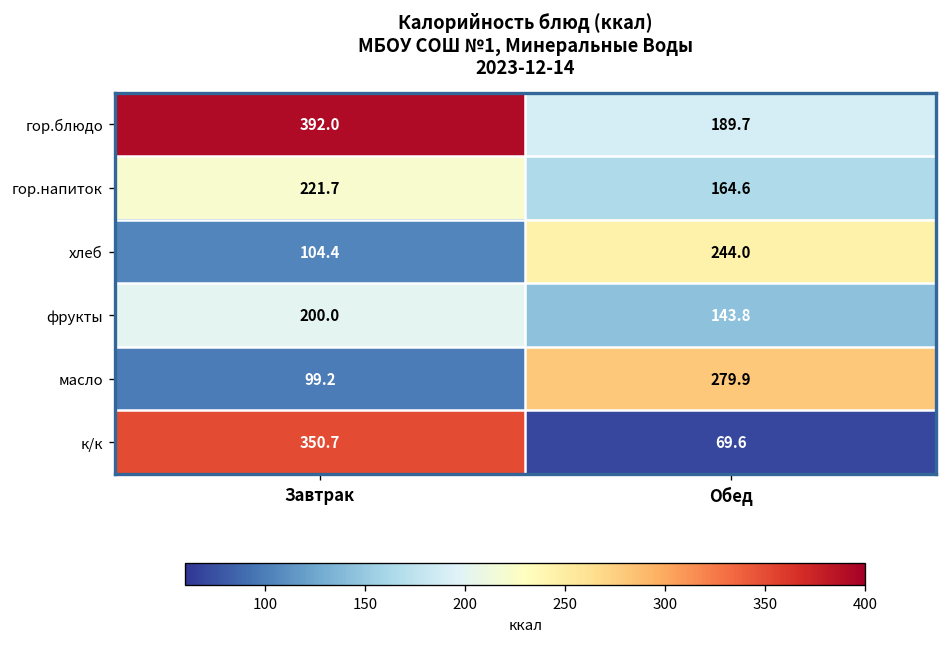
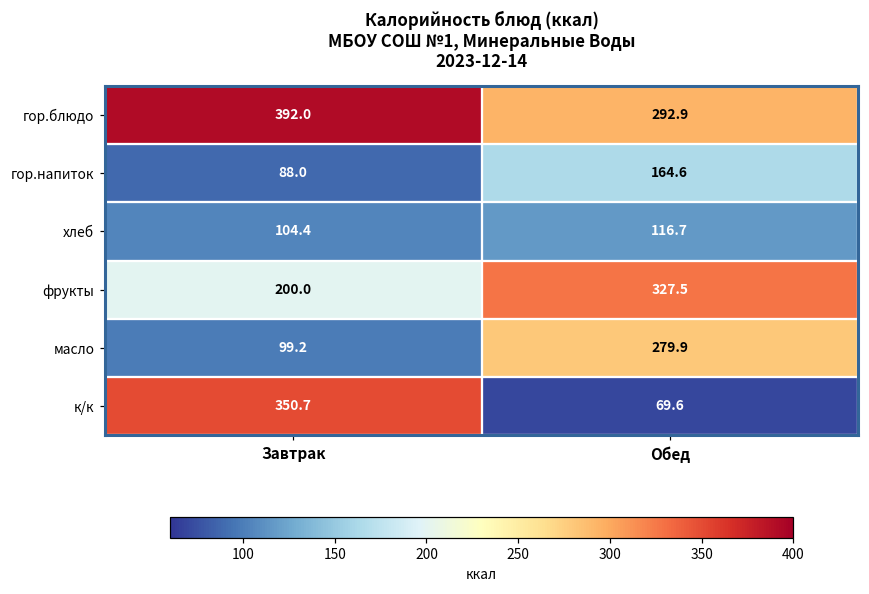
  {
    "гор.блюдо": {
      "Завтрак": 392.0,
-     "Обед": 189.7
+     "Обед": 292.9
    },
    "гор.напиток": {
-     "Завтрак": 221.7,
+     "Завтрак": 88.0,
      "Обед": 164.6
    },
    "хлеб": {
      "Завтрак": 104.4,
-     "Обед": 244.0
+     "Обед": 116.7
    },
    "фрукты": {
      "Завтрак": 200.0,
-     "Обед": 143.8
+     "Обед": 327.5
    },
    "масло": {
      "Завтрак": 99.2,
      "Обед": 279.9
    },
    "к/к": {
      "Завтрак": 350.7,
      "Обед": 69.6
    }
  }
